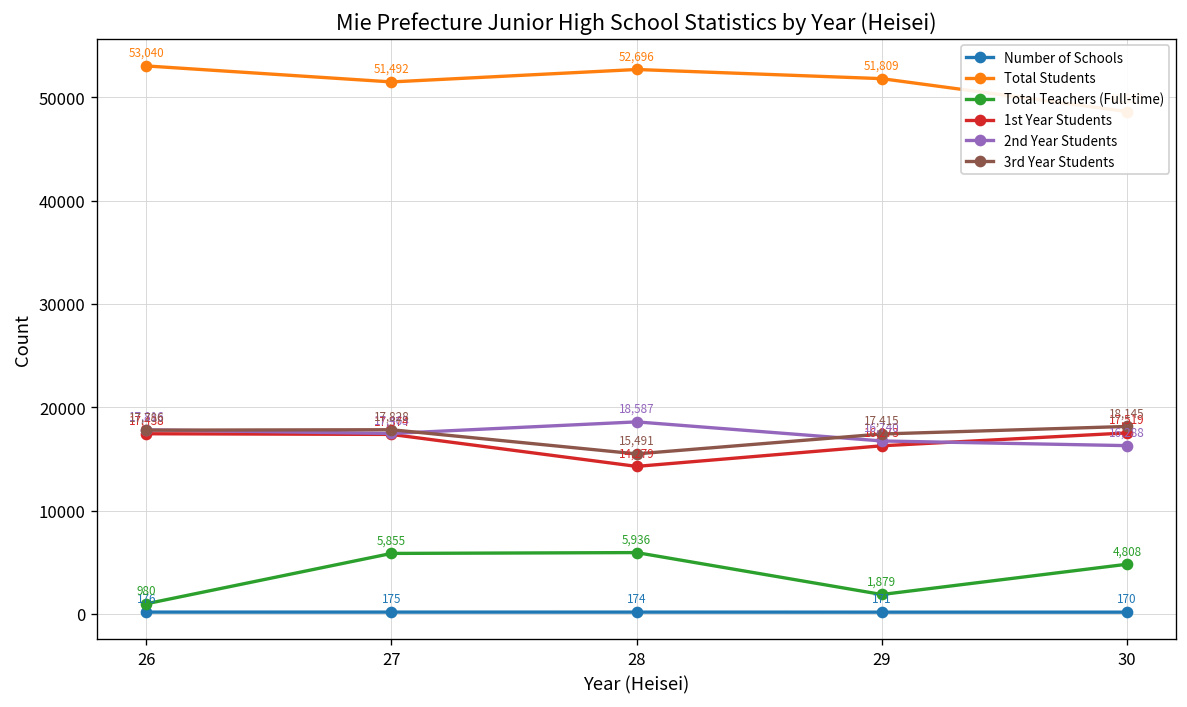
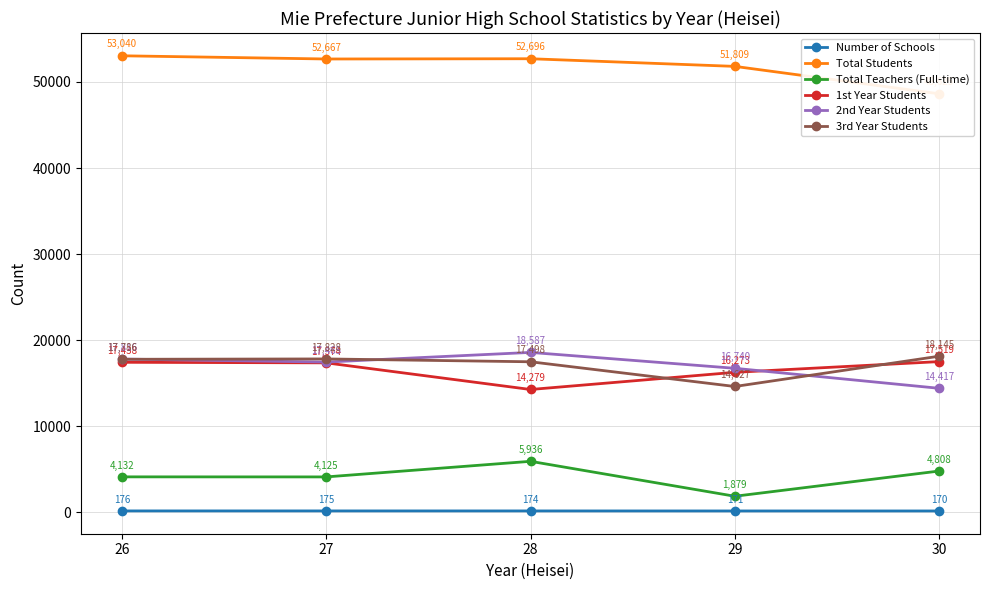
  {
    "Number of Schools": {
      "27": "175",
      "28": "174",
      "30": "170"
    },
    "Total Students": {
      "26": "53,040",
-     "27": "51,492",
+     "27": "52,667",
      "28": "52,696",
      "29": "51,809"
    },
    "Total Teachers (Full-time)": {
-     "26": "980",
-     "27": "5,855",
+     "26": "4,132",
+     "27": "4,125",
      "28": "5,936",
      "29": "1,879",
      "30": "4,808"
    },
    "2nd Year Students": {
      "28": "18,587",
-     "30": "16,288"
+     "30": "14,417"
    },
    "3rd Year Students": {
-     "28": "15,491",
-     "29": "17,415"
+     "28": "17,498",
+     "29": "14,627"
    }
  }
